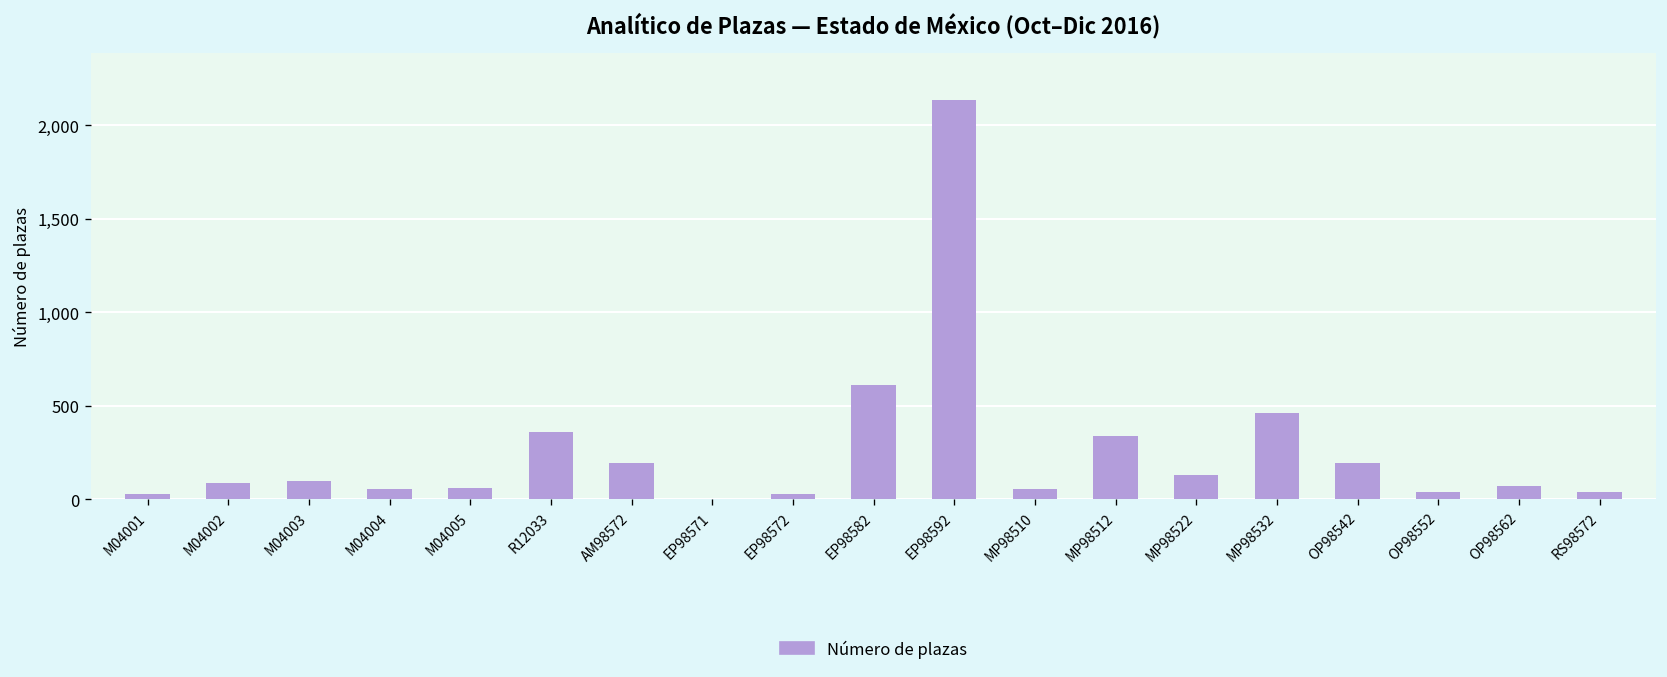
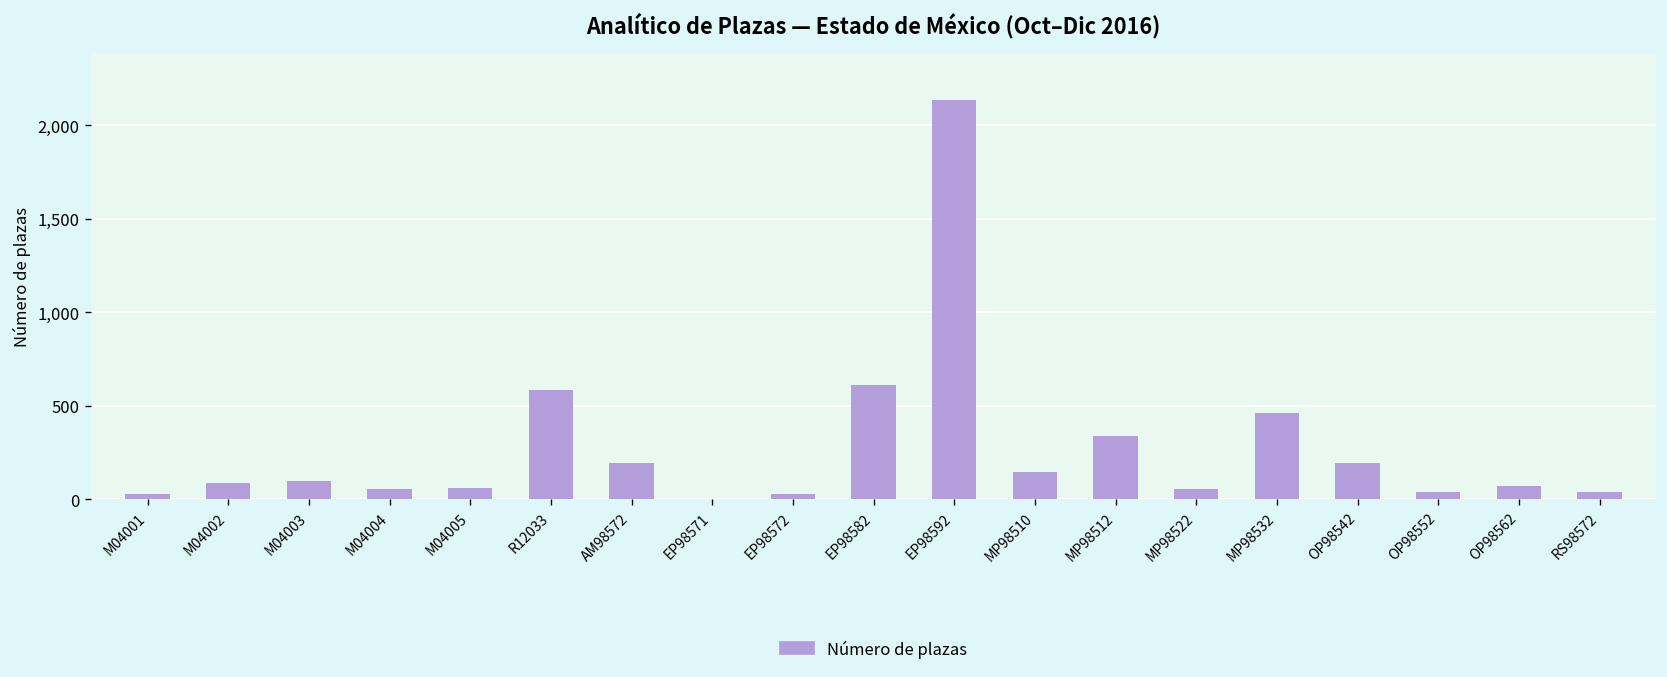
  {
    "M04001": "30",
    "M04002": "90",
    "M04003": "100",
    "M04004": "50",
    "M04005": "60",
-   "R12033": "360",
+   "R12033": "590",
    "AM98572": "200",
    "EP98572": "30",
    "EP98582": "610",
    "EP98592": "2,130",
-   "MP98510": "50",
+   "MP98510": "140",
    "MP98512": "340",
-   "MP98522": "130",
+   "MP98522": "60",
    "MP98532": "460",
    "OP98542": "200",
    "OP98552": "40",
    "OP98562": "70",
    "RS98572": "40"
  }
